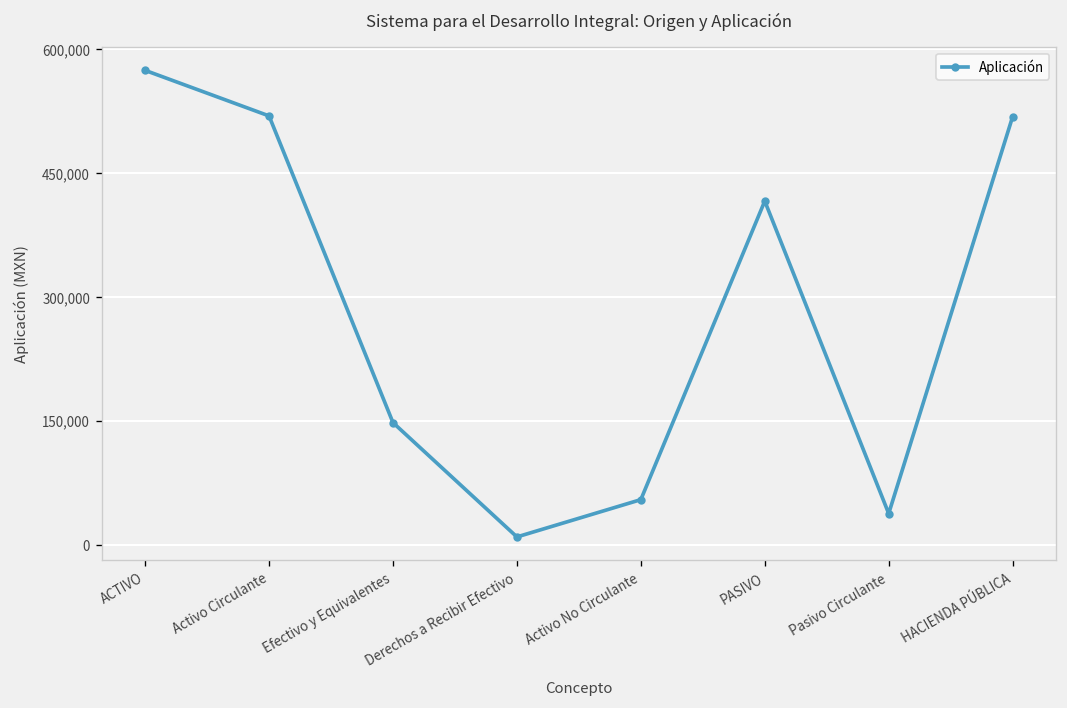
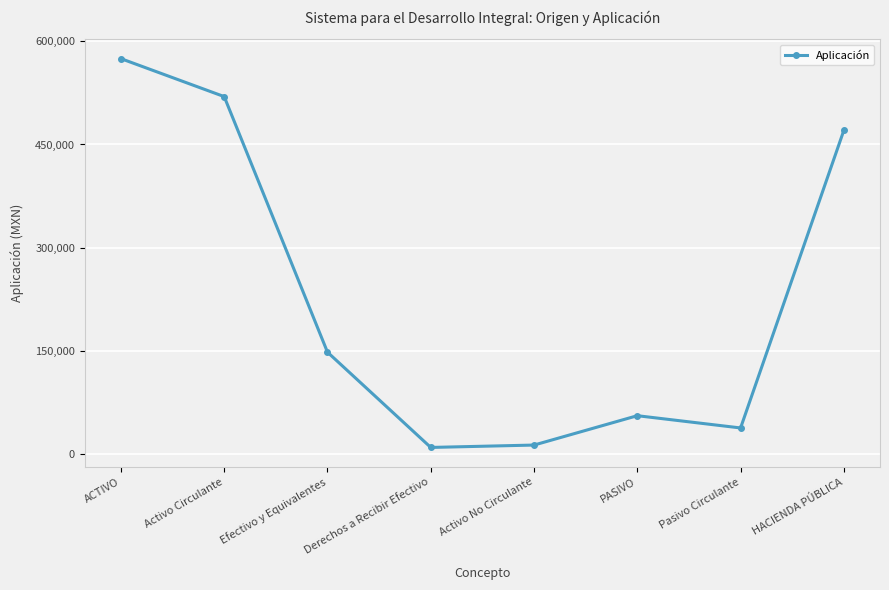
  {
    "ACTIVO": "570,000",
    "Activo Circulante": "520,000",
    "Efectivo y Equivalentes": "150,000",
    "Derechos a Recibir Efectivo": "10,000",
-   "Activo No Circulante": "60,000",
-   "PASIVO": "420,000",
+   "Activo No Circulante": "10,000",
+   "PASIVO": "60,000",
    "Pasivo Circulante": "40,000",
-   "HACIENDA PÚBLICA": "520,000"
+   "HACIENDA PÚBLICA": "470,000"
  }
